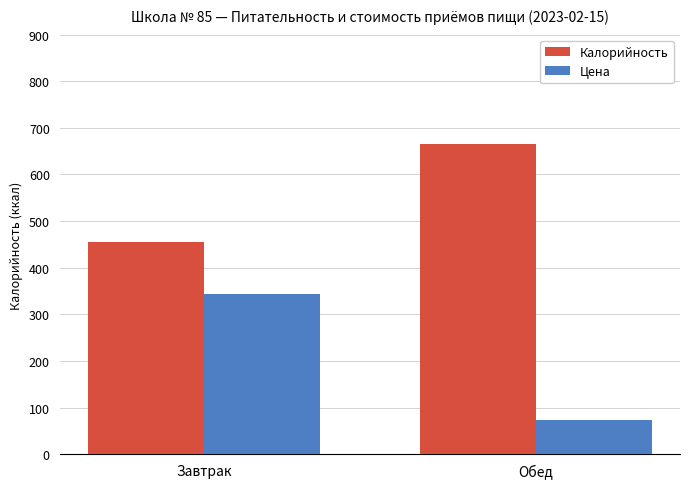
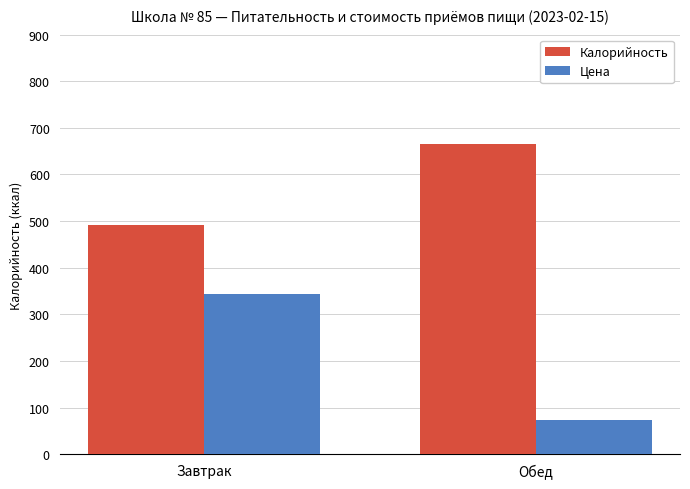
  {
    "Калорийность": {
-     "Завтрак": 460,
+     "Завтрак": 490,
      "Обед": 660
    },
    "Цена": {
      "Завтрак": 340,
      "Обед": 70
    }
  }
